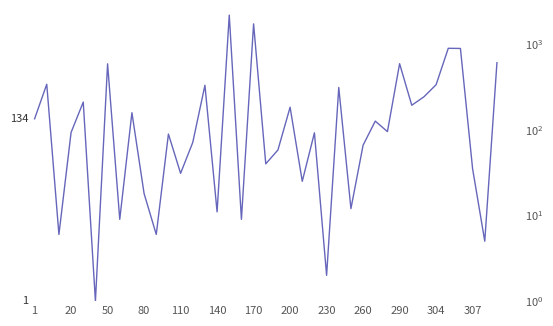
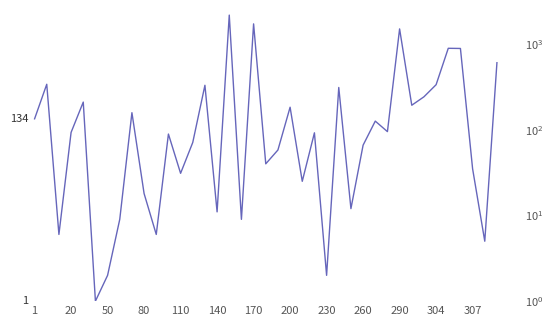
  {
-   "50": 600,
+   "50": 2,
    "80": 18,
    "110": 31,
    "140": 11,
    "170": 1700,
    "200": 180,
    "230": 2,
    "260": 70,
-   "290": 600,
+   "290": 1500,
    "304": 340,
    "307": 35
  }
